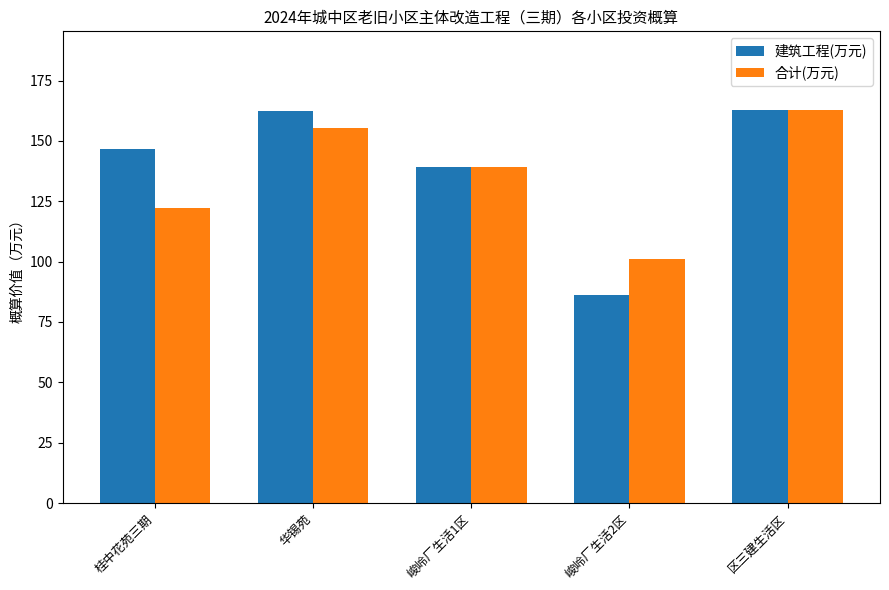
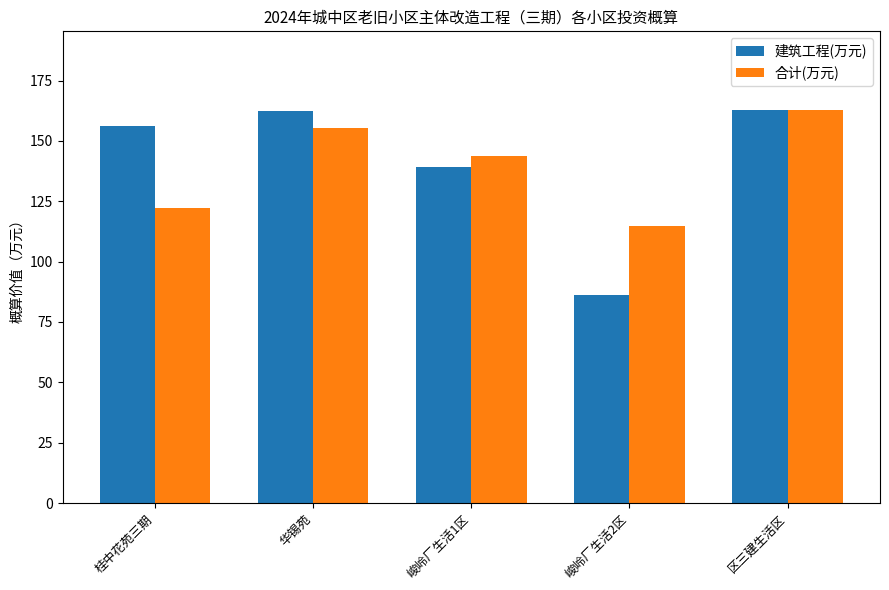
  {
    "建筑工程(万元)": {
-     "桂中花苑三期": 147,
+     "桂中花苑三期": 156,
      "华锡苑": 162,
      "峻岭厂生活1区": 139,
      "峻岭厂生活2区": 86,
      "区三建生活区": 163
    },
    "合计(万元)": {
      "桂中花苑三期": 122,
      "华锡苑": 155,
-     "峻岭厂生活1区": 139,
-     "峻岭厂生活2区": 101,
+     "峻岭厂生活1区": 144,
+     "峻岭厂生活2区": 115,
      "区三建生活区": 163
    }
  }
